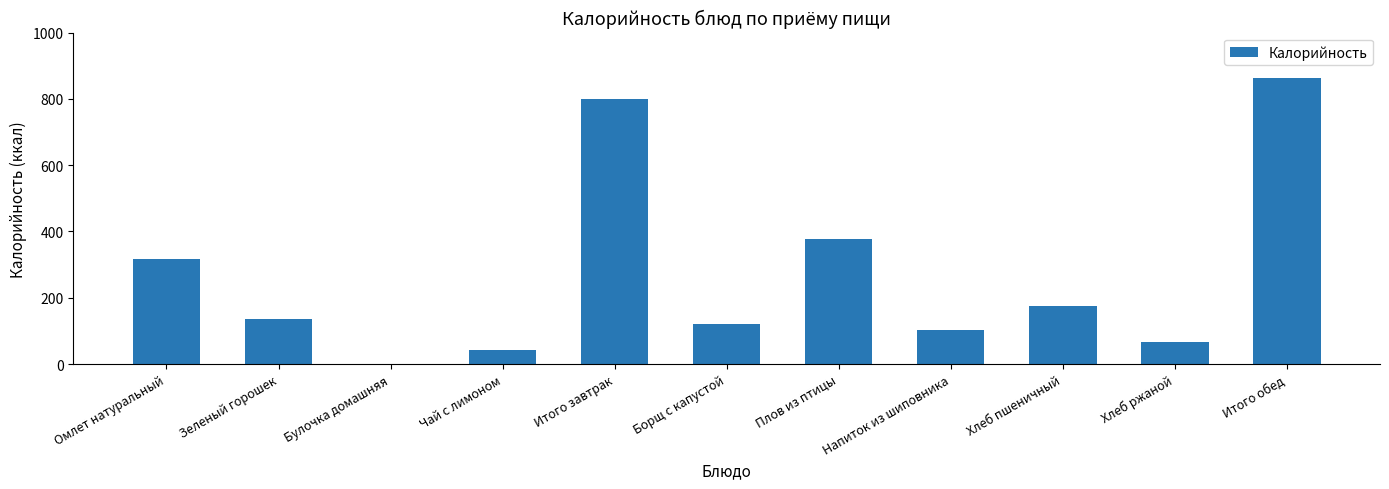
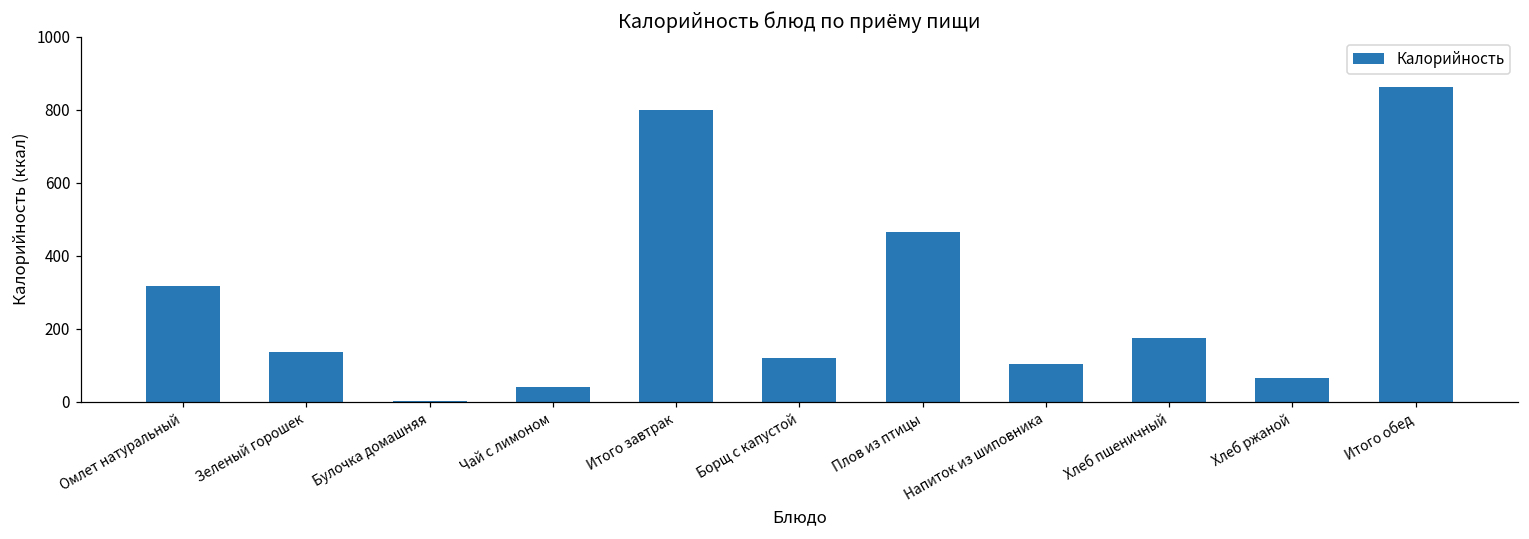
  {
    "Омлет натуральный": 320,
    "Зеленый горошек": 140,
    "Чай с лимоном": 40,
    "Итого завтрак": 800,
    "Борщ с капустой": 120,
-   "Плов из птицы": 380,
+   "Плов из птицы": 460,
    "Напиток из шиповника": 100,
    "Хлеб пшеничный": 180,
    "Хлеб ржаной": 70,
    "Итого обед": 860
  }
